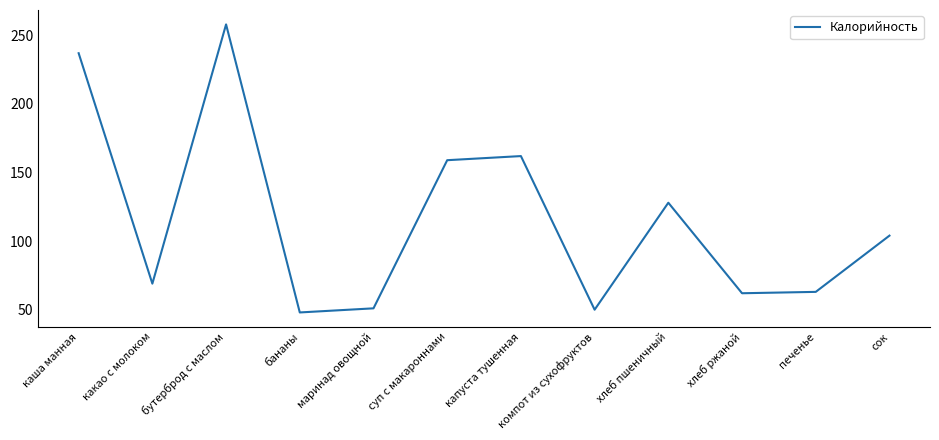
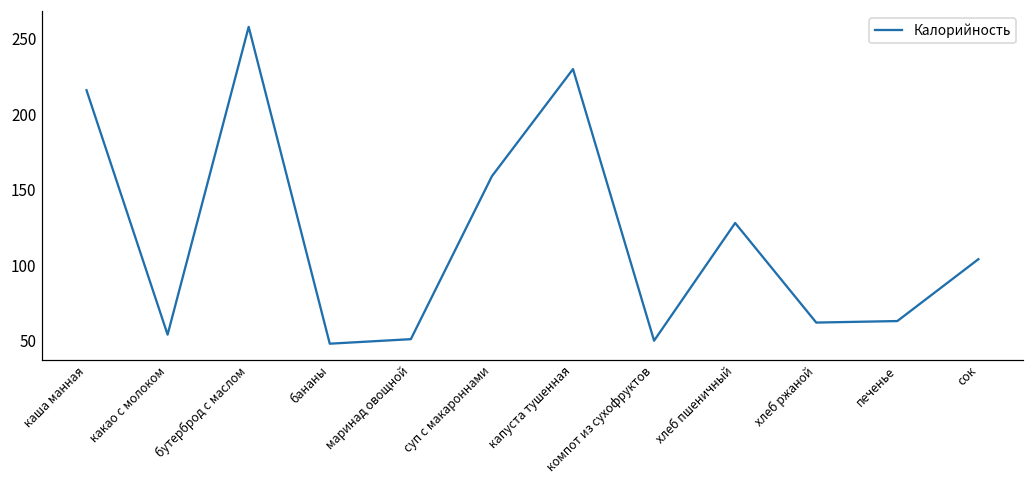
  {
-   "каша манная": 237,
-   "какао с молоком": 69,
+   "каша манная": 216,
+   "какао с молоком": 54,
    "бутерброд с маслом": 258,
    "бананы": 48,
    "маринад овощной": 51,
    "суп с макароннами": 159,
-   "капуста тушенная": 162,
+   "капуста тушенная": 230,
    "компот из сухофруктов": 50,
    "хлеб пшеничный": 128,
    "хлеб ржаной": 62,
    "печенье": 63,
    "сок": 104
  }
